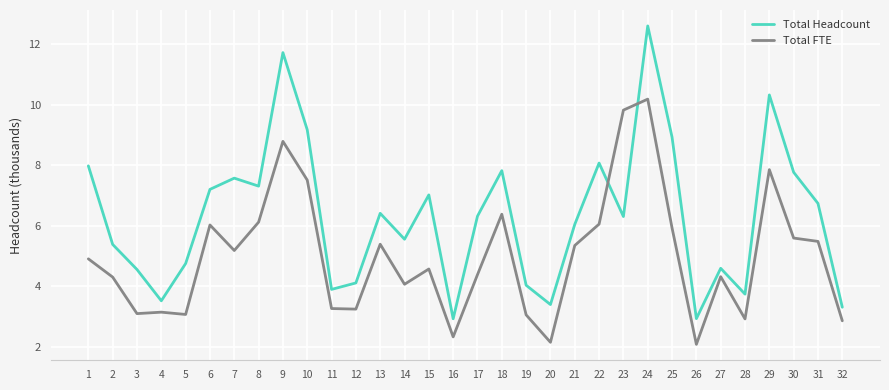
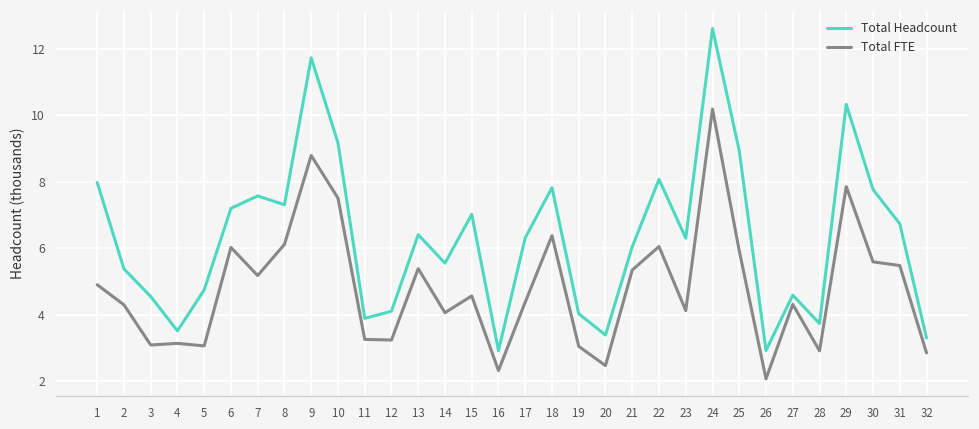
  {
    "Total Headcount": {
      "1": 8.0,
      "2": 5.4,
      "3": 4.5,
      "4": 3.5,
      "5": 4.7,
      "6": 7.2,
      "7": 7.6,
      "8": 7.3,
      "9": 11.7,
      "10": 9.2,
      "11": 3.9,
      "12": 4.1,
      "13": 6.4,
      "14": 5.6,
      "15": 7.0,
      "16": 2.9,
      "17": 6.3,
      "18": 7.8,
      "19": 4.0,
      "20": 3.4,
      "21": 6.0,
      "22": 8.1,
      "23": 6.3,
      "24": 12.6,
      "25": 8.9,
      "26": 2.9,
      "27": 4.6,
      "28": 3.7,
      "29": 10.3,
      "30": 7.8,
      "31": 6.7,
      "32": 3.3
    },
    "Total FTE": {
      "1": 4.9,
      "2": 4.3,
      "3": 3.1,
      "4": 3.1,
      "5": 3.1,
      "6": 6.0,
      "7": 5.2,
      "8": 6.1,
      "9": 8.8,
      "10": 7.5,
      "11": 3.3,
      "12": 3.2,
      "13": 5.4,
      "14": 4.1,
      "15": 4.6,
      "16": 2.3,
      "17": 4.4,
      "18": 6.4,
      "19": 3.0,
-     "20": 2.1,
+     "20": 2.5,
      "21": 5.3,
      "22": 6.1,
-     "23": 9.8,
+     "23": 4.1,
      "24": 10.2,
      "25": 5.9,
      "26": 2.1,
      "27": 4.3,
      "28": 2.9,
      "29": 7.9,
      "30": 5.6,
      "31": 5.5,
      "32": 2.9
    }
  }
